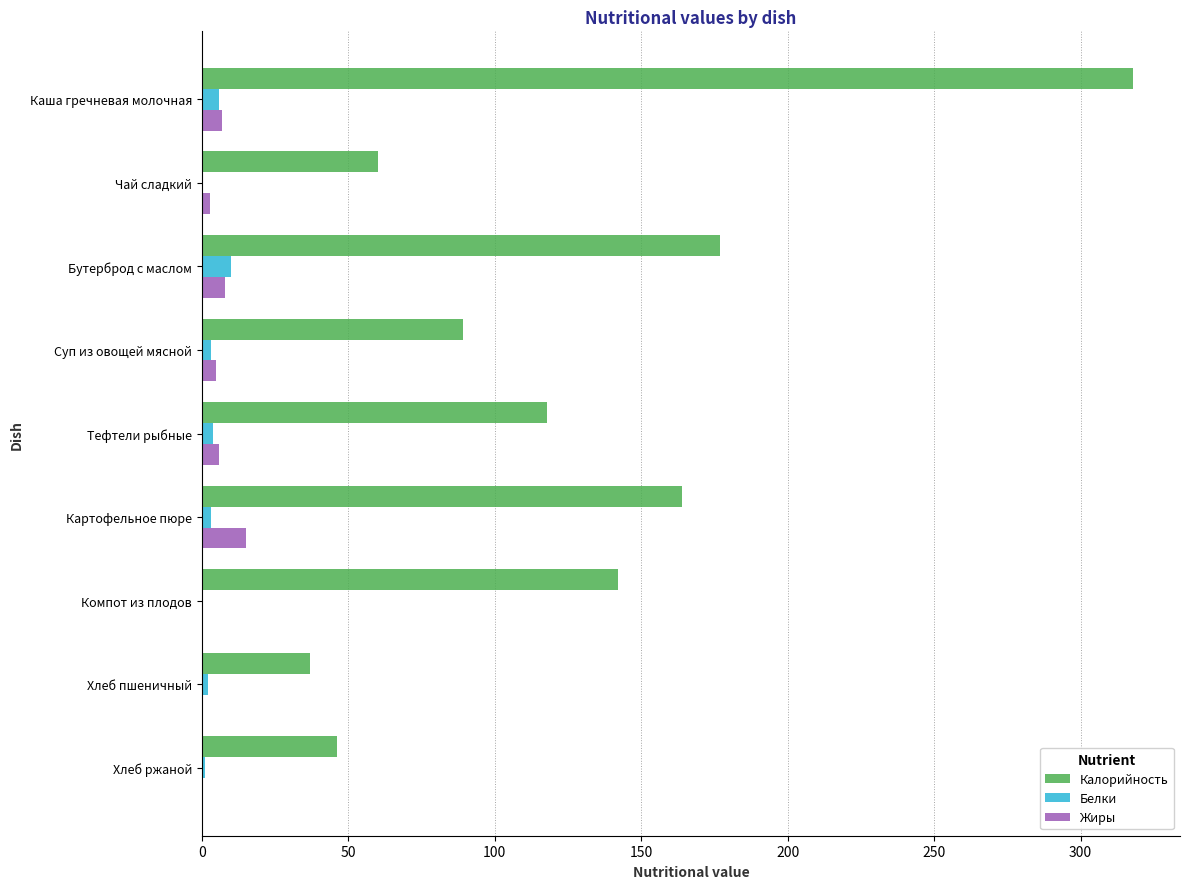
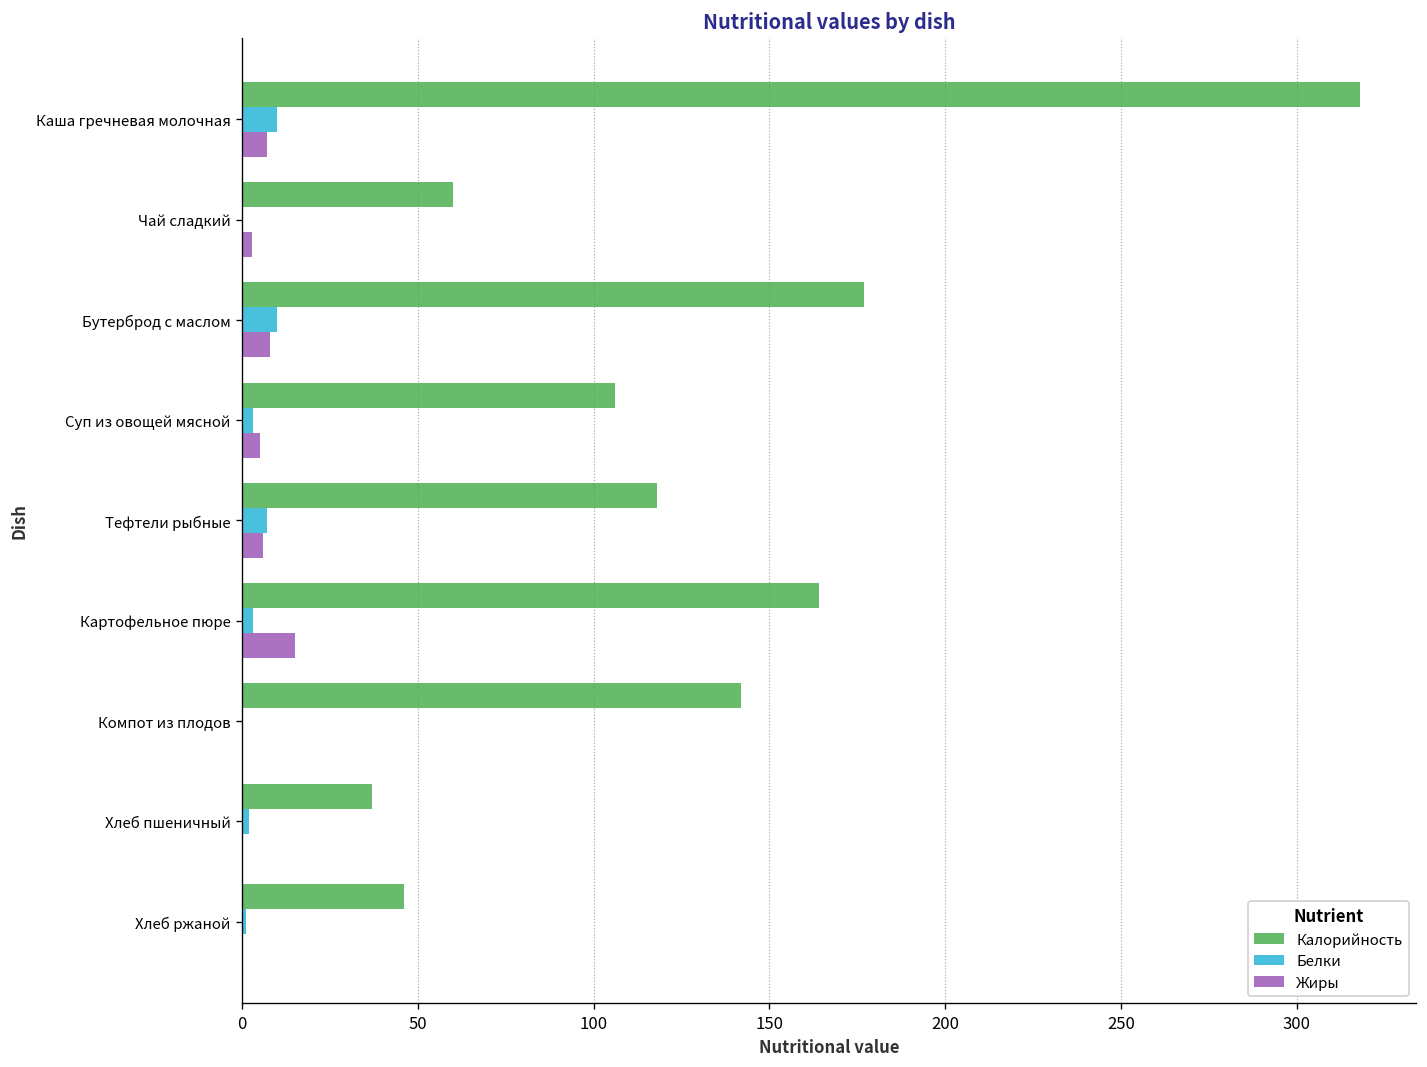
  {
    "Калорийность": {
      "Каша гречневая молочная": 318,
      "Чай сладкий": 60,
      "Бутерброд с маслом": 177,
-     "Суп из овощей мясной": 89,
+     "Суп из овощей мясной": 106,
      "Тефтели рыбные": 118,
      "Картофельное пюре": 164,
      "Компот из плодов": 142,
      "Хлеб пшеничный": 37,
      "Хлеб ржаной": 46
    },
    "Белки": {
-     "Каша гречневая молочная": 6,
+     "Каша гречневая молочная": 10,
      "Бутерброд с маслом": 10,
      "Суп из овощей мясной": 3,
-     "Тефтели рыбные": 4,
+     "Тефтели рыбные": 7,
      "Картофельное пюре": 3,
      "Хлеб пшеничный": 2,
      "Хлеб ржаной": 1
    },
    "Жиры": {
      "Каша гречневая молочная": 7,
      "Чай сладкий": 3,
      "Бутерброд с маслом": 8,
      "Суп из овощей мясной": 5,
      "Тефтели рыбные": 6,
      "Картофельное пюре": 15,
      "Компот из плодов": 0
    }
  }
